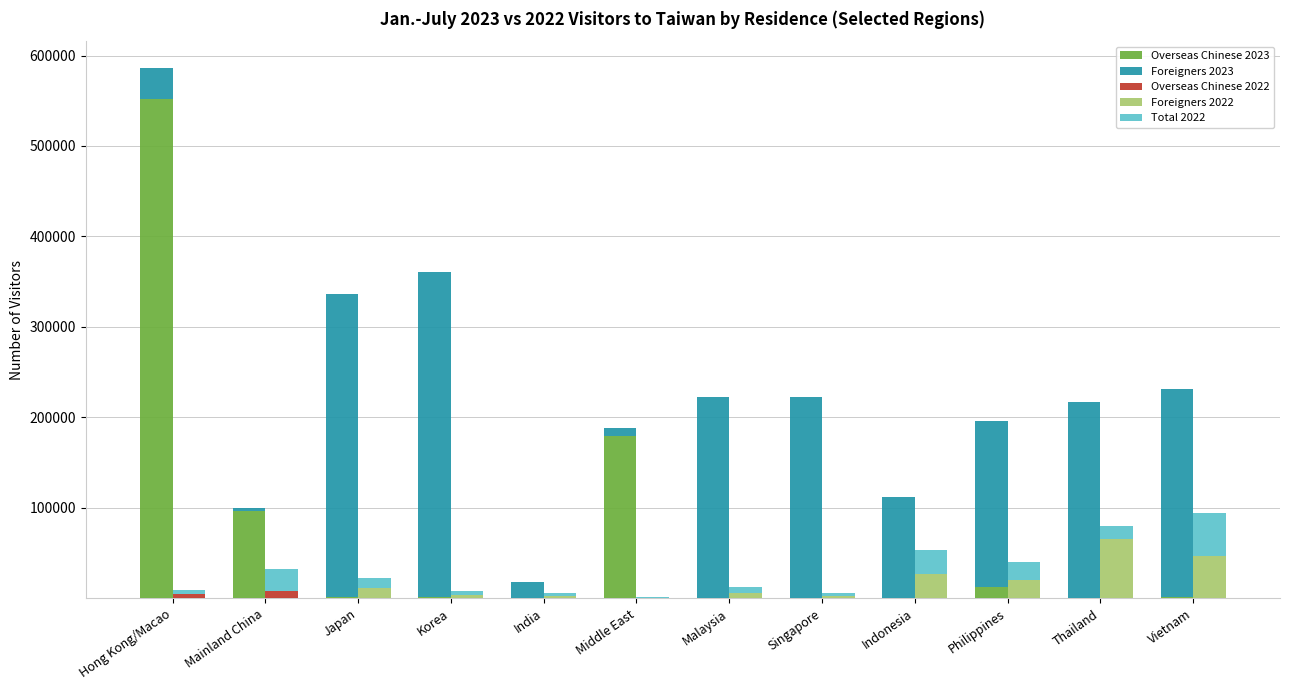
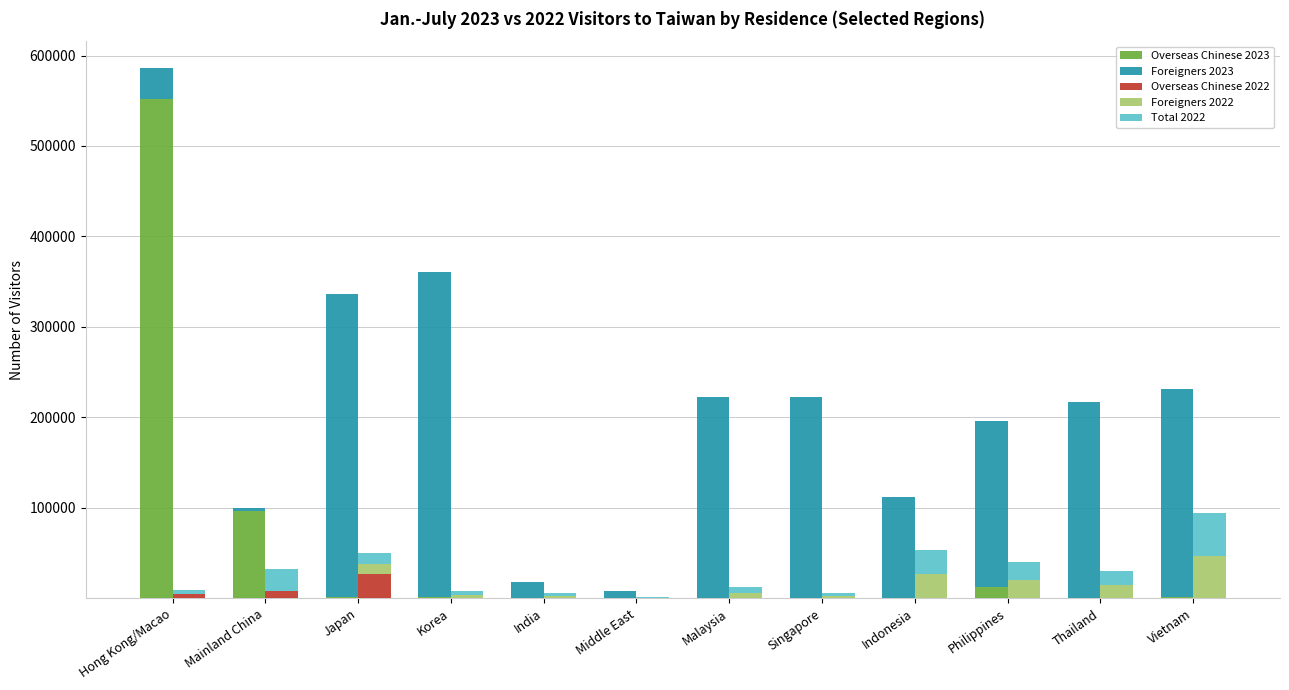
  {
    "Overseas Chinese 2023": {
      "Hong Kong/Macao": 550000,
      "Mainland China": 100000,
-     "Middle East": 180000,
+     "Middle East": 0,
      "Philippines": 10000
    },
    "Foreigners 2023": {
      "Hong Kong/Macao": 40000,
      "Mainland China": 0,
      "Japan": 340000,
      "Korea": 360000,
      "India": 20000,
      "Middle East": 10000,
      "Malaysia": 220000,
      "Singapore": 220000,
      "Indonesia": 110000,
      "Philippines": 180000,
      "Thailand": 220000,
      "Vietnam": 230000
    },
    "Overseas Chinese 2022": {
      "Hong Kong/Macao": 0,
      "Mainland China": 10000,
-     "Japan": 0
+     "Japan": 30000
    },
    "Foreigners 2022": {
      "Japan": 10000,
      "Korea": 0,
      "Malaysia": 10000,
      "Singapore": 0,
      "Indonesia": 30000,
      "Philippines": 20000,
-     "Thailand": 70000,
+     "Thailand": 10000,
      "Vietnam": 50000
    },
    "Total 2022": {
      "Hong Kong/Macao": 0,
      "Mainland China": 20000,
      "Japan": 10000,
      "Korea": 0,
      "Malaysia": 10000,
      "Singapore": 0,
      "Indonesia": 30000,
      "Philippines": 20000,
      "Thailand": 10000,
      "Vietnam": 50000
    }
  }
